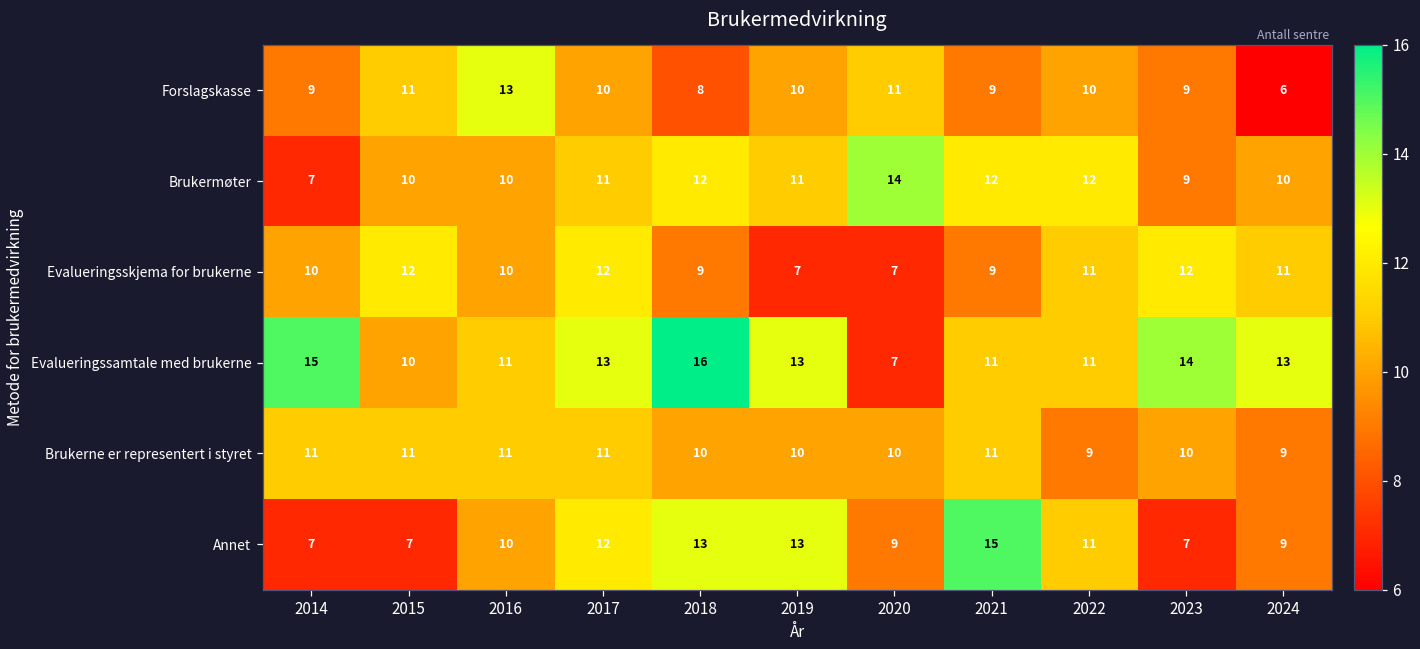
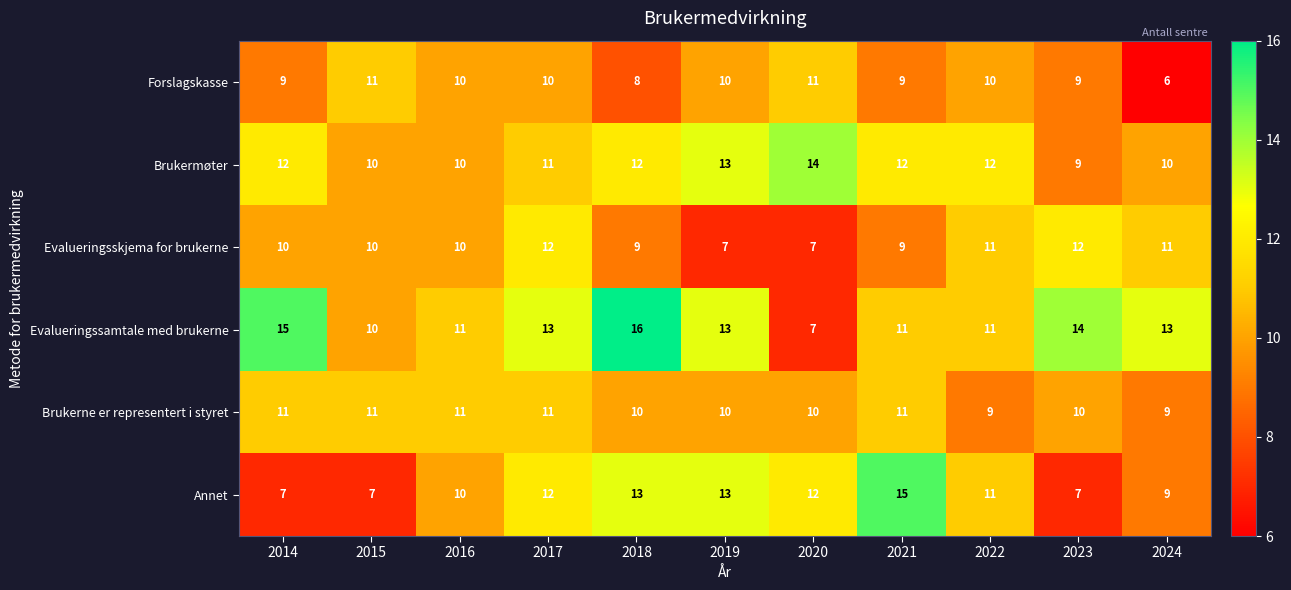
  {
    "Forslagskasse": {
      "2014": 9,
      "2015": 11,
-     "2016": 13,
+     "2016": 10,
      "2017": 10,
      "2018": 8,
      "2019": 10,
      "2020": 11,
      "2021": 9,
      "2022": 10,
      "2023": 9,
      "2024": 6
    },
    "Brukermøter": {
-     "2014": 7,
+     "2014": 12,
      "2015": 10,
      "2016": 10,
      "2017": 11,
      "2018": 12,
-     "2019": 11,
+     "2019": 13,
      "2020": 14,
      "2021": 12,
      "2022": 12,
      "2023": 9,
      "2024": 10
    },
    "Evalueringsskjema for brukerne": {
      "2014": 10,
-     "2015": 12,
+     "2015": 10,
      "2016": 10,
      "2017": 12,
      "2018": 9,
      "2019": 7,
      "2020": 7,
      "2021": 9,
      "2022": 11,
      "2023": 12,
      "2024": 11
    },
    "Evalueringssamtale med brukerne": {
      "2014": 15,
      "2015": 10,
      "2016": 11,
      "2017": 13,
      "2018": 16,
      "2019": 13,
      "2020": 7,
      "2021": 11,
      "2022": 11,
      "2023": 14,
      "2024": 13
    },
    "Brukerne er representert i styret": {
      "2014": 11,
      "2015": 11,
      "2016": 11,
      "2017": 11,
      "2018": 10,
      "2019": 10,
      "2020": 10,
      "2021": 11,
      "2022": 9,
      "2023": 10,
      "2024": 9
    },
    "Annet": {
      "2014": 7,
      "2015": 7,
      "2016": 10,
      "2017": 12,
      "2018": 13,
      "2019": 13,
-     "2020": 9,
+     "2020": 12,
      "2021": 15,
      "2022": 11,
      "2023": 7,
      "2024": 9
    }
  }
